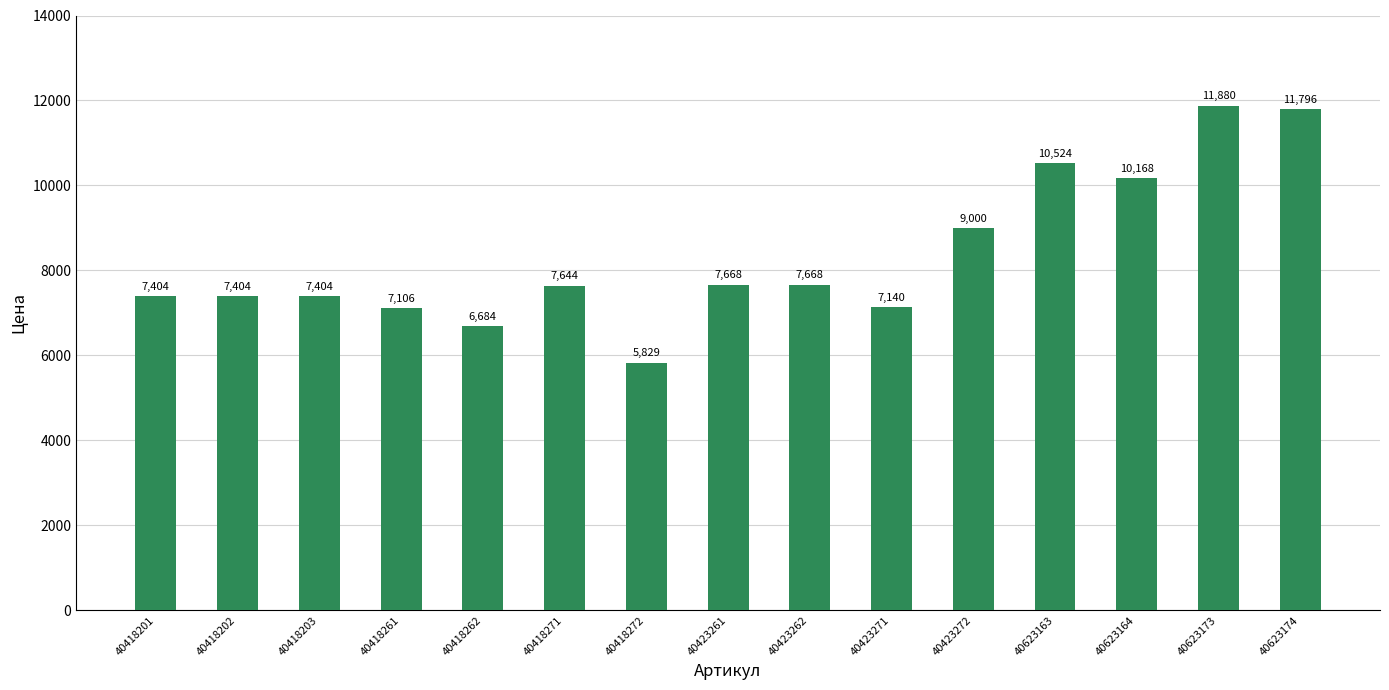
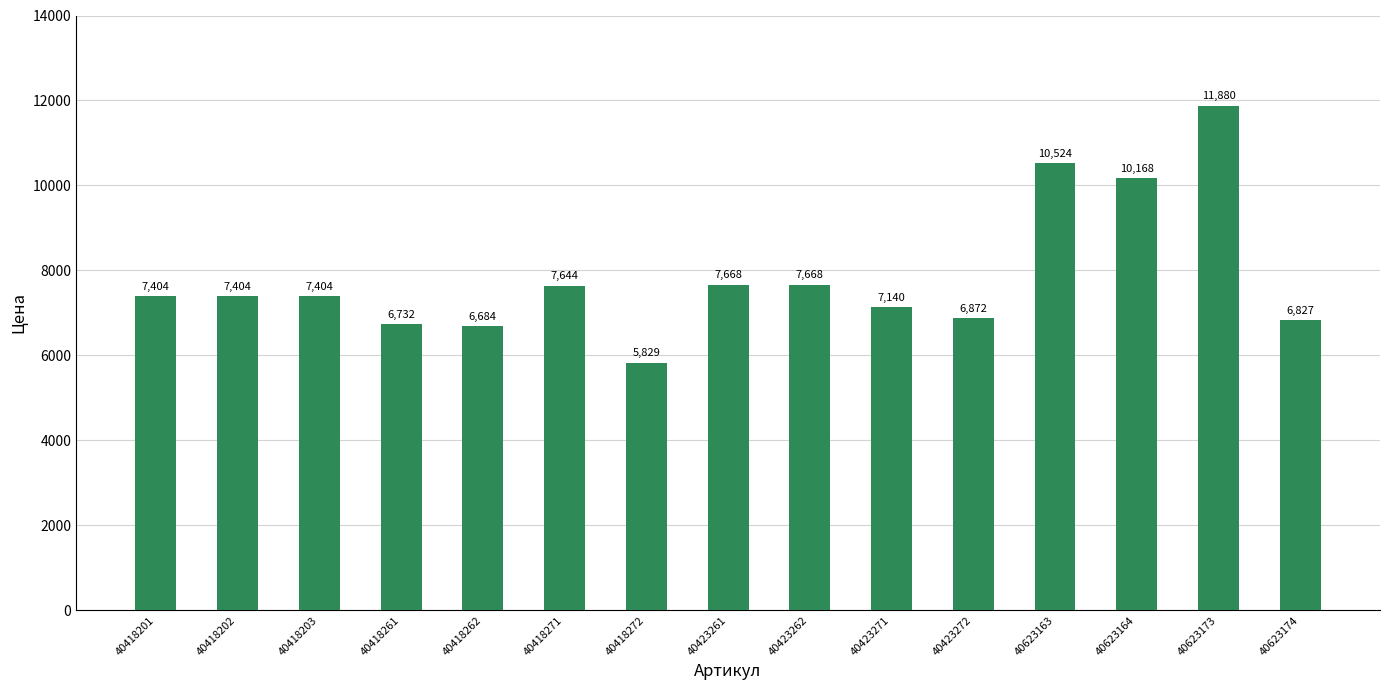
  {
    "40418201": "7,404",
    "40418202": "7,404",
    "40418203": "7,404",
-   "40418261": "7,106",
+   "40418261": "6,732",
    "40418262": "6,684",
    "40418271": "7,644",
    "40418272": "5,829",
    "40423261": "7,668",
    "40423262": "7,668",
    "40423271": "7,140",
-   "40423272": "9,000",
+   "40423272": "6,872",
    "40623163": "10,524",
    "40623164": "10,168",
    "40623173": "11,880",
-   "40623174": "11,796"
+   "40623174": "6,827"
  }
